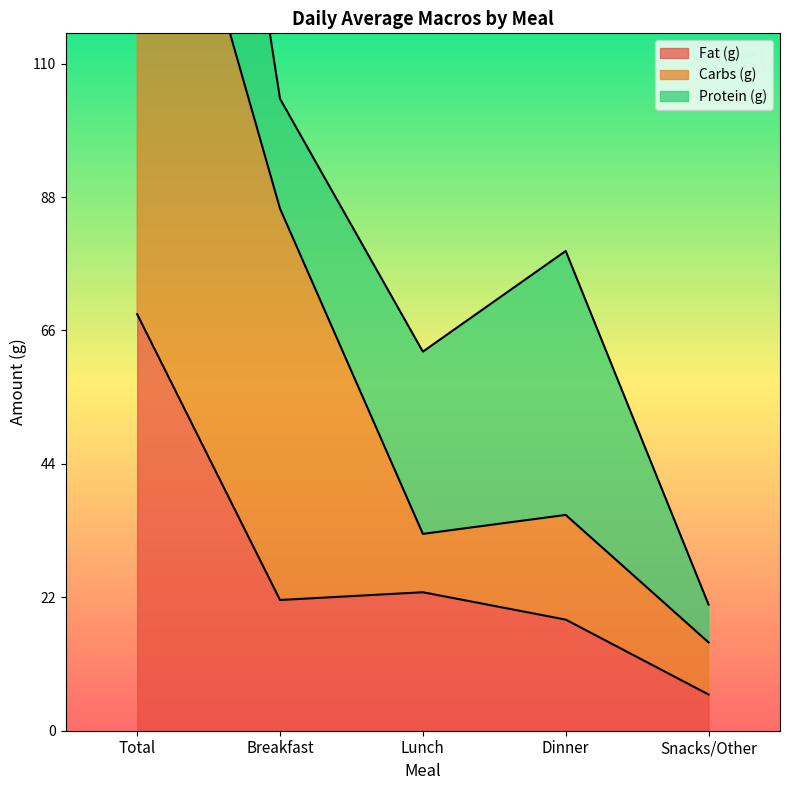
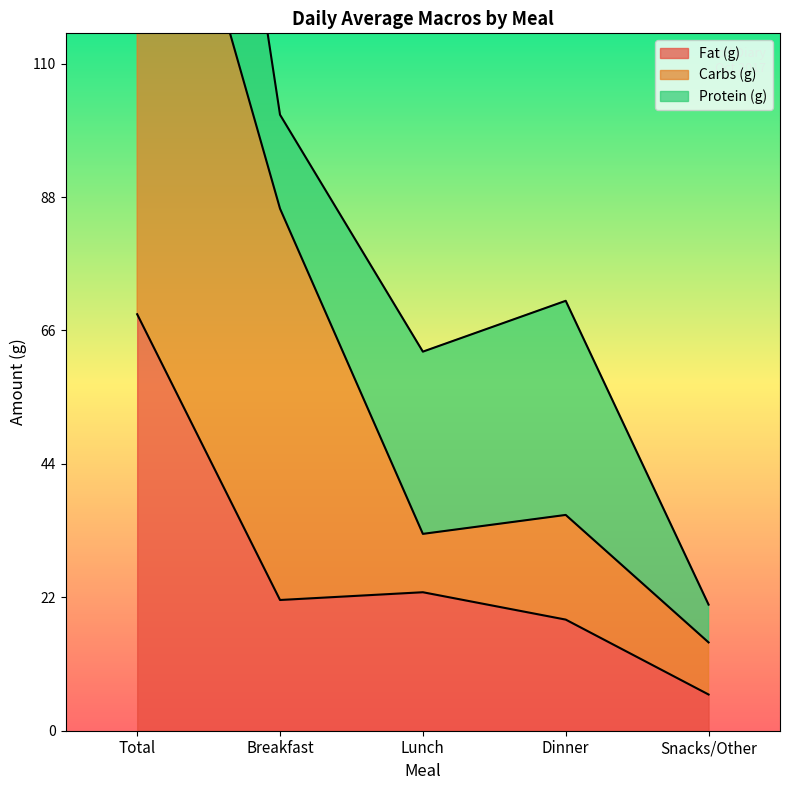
  {
    "Protein (g)": {
-     "Breakfast": 18,
+     "Breakfast": 16,
      "Lunch": 30,
-     "Dinner": 44,
+     "Dinner": 36,
      "Snacks/Other": 6
    }
  }
